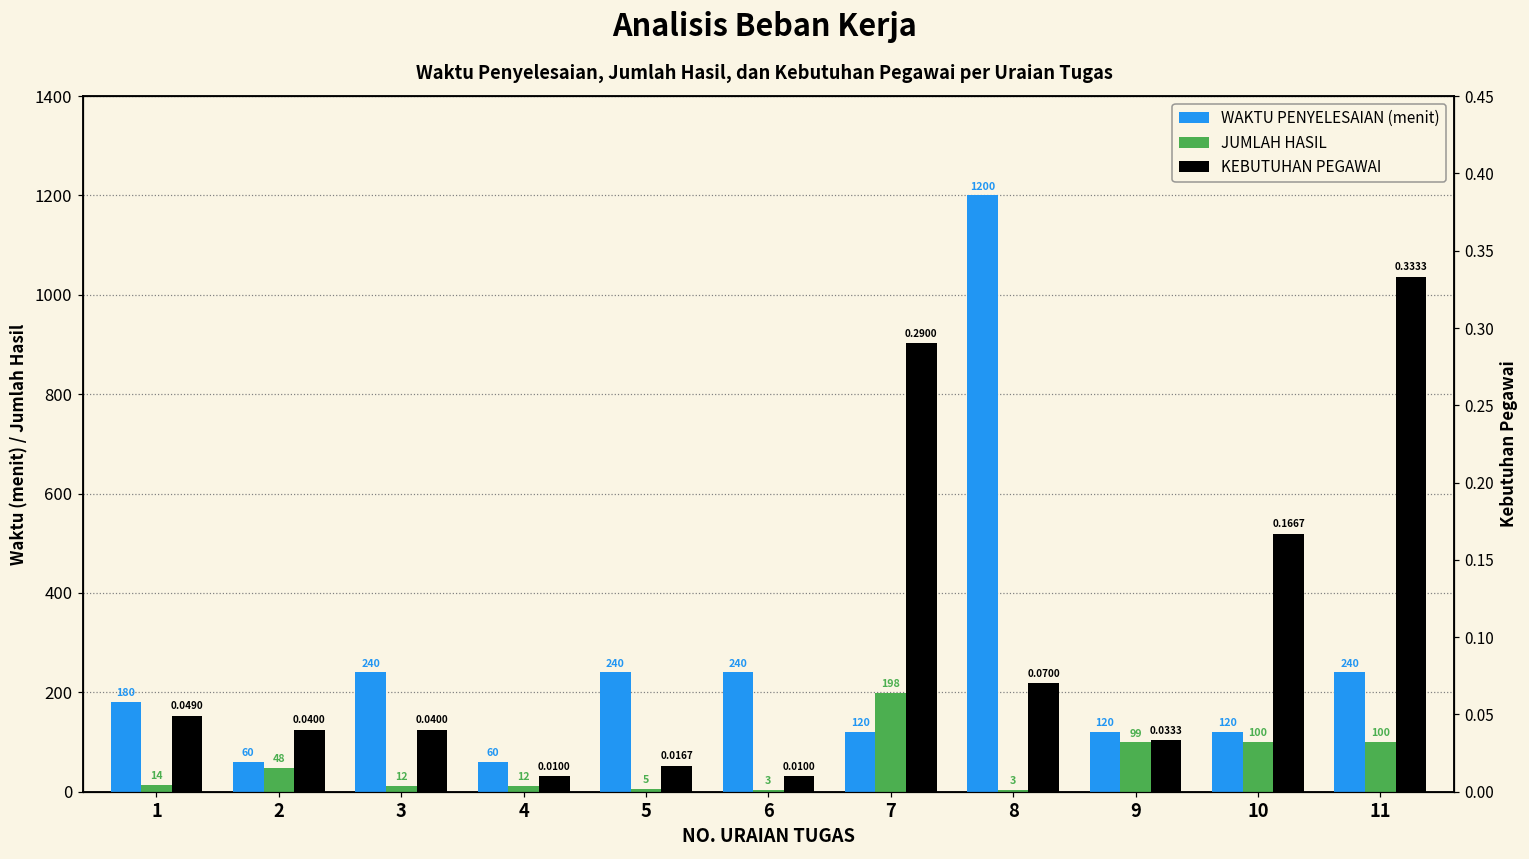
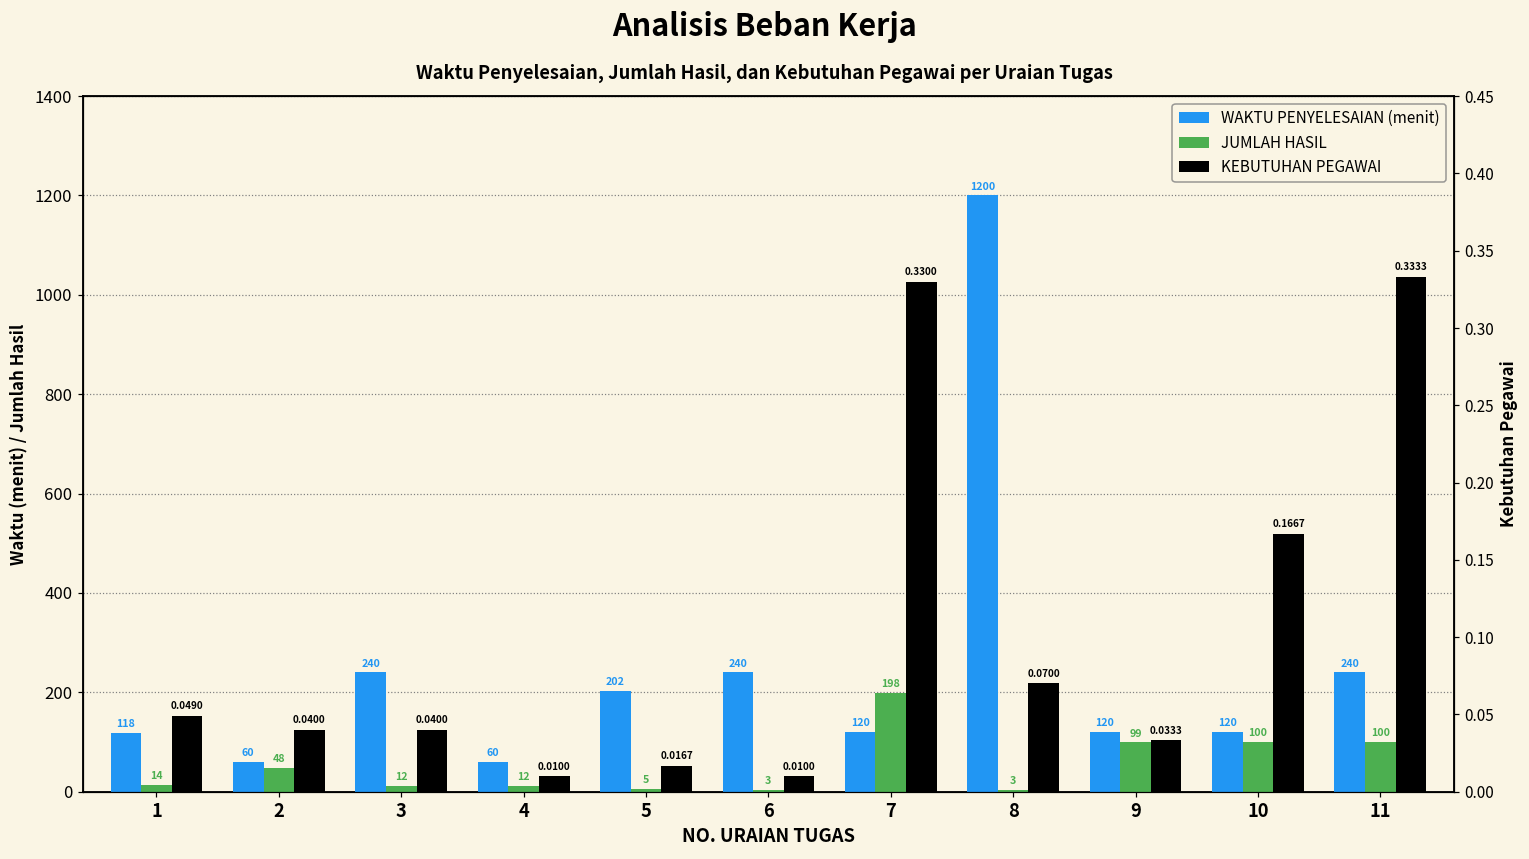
  {
    "WAKTU PENYELESAIAN (menit)": {
-     "1": 180,
+     "1": 118,
      "2": 60,
      "3": 240,
      "4": 60,
-     "5": 240,
+     "5": 202,
      "6": 240,
      "7": 120,
      "8": 1200,
      "9": 120,
      "10": 120,
      "11": 240
    },
    "JUMLAH HASIL": {
      "1": 14,
      "2": 48,
      "3": 12,
      "4": 12,
      "5": 5,
      "6": 3,
      "7": 198,
      "8": 3,
      "9": 99,
      "10": 100,
      "11": 100
    },
    "KEBUTUHAN PEGAWAI": {
      "1": 0.0490,
      "2": 0.0400,
      "3": 0.0400,
      "4": 0.0100,
      "5": 0.0167,
      "6": 0.0100,
-     "7": 0.2900,
+     "7": 0.3300,
      "8": 0.0700,
      "9": 0.0333,
      "10": 0.1667,
      "11": 0.3333
    }
  }
